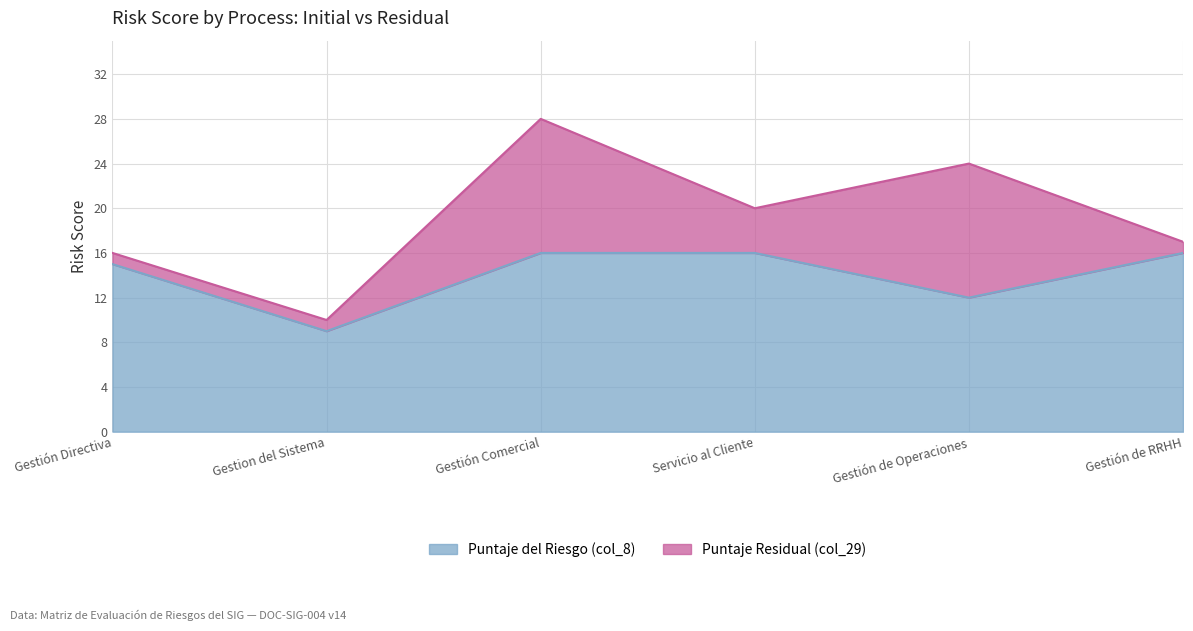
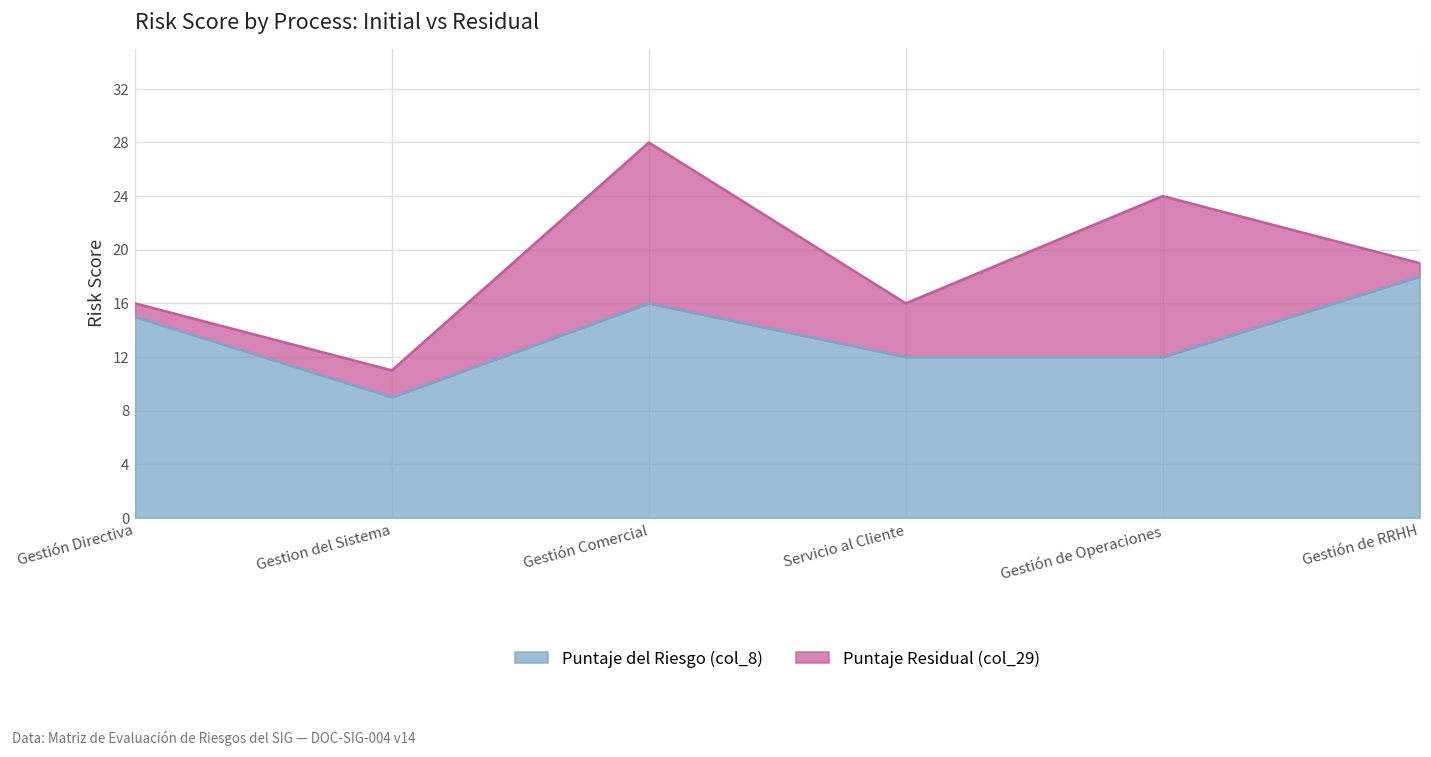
  {
    "Puntaje del Riesgo (col_8)": {
      "Gestión Directiva": 15,
      "Gestion del Sistema": 9,
      "Gestión Comercial": 16,
-     "Servicio al Cliente": 16,
+     "Servicio al Cliente": 12,
      "Gestión de Operaciones": 12,
-     "Gestión de RRHH": 16
+     "Gestión de RRHH": 18
    },
    "Puntaje Residual (col_29)": {
      "Gestión Directiva": 1,
-     "Gestion del Sistema": 1,
+     "Gestion del Sistema": 2,
      "Gestión Comercial": 12,
      "Servicio al Cliente": 4,
      "Gestión de Operaciones": 12,
      "Gestión de RRHH": 1
    }
  }
